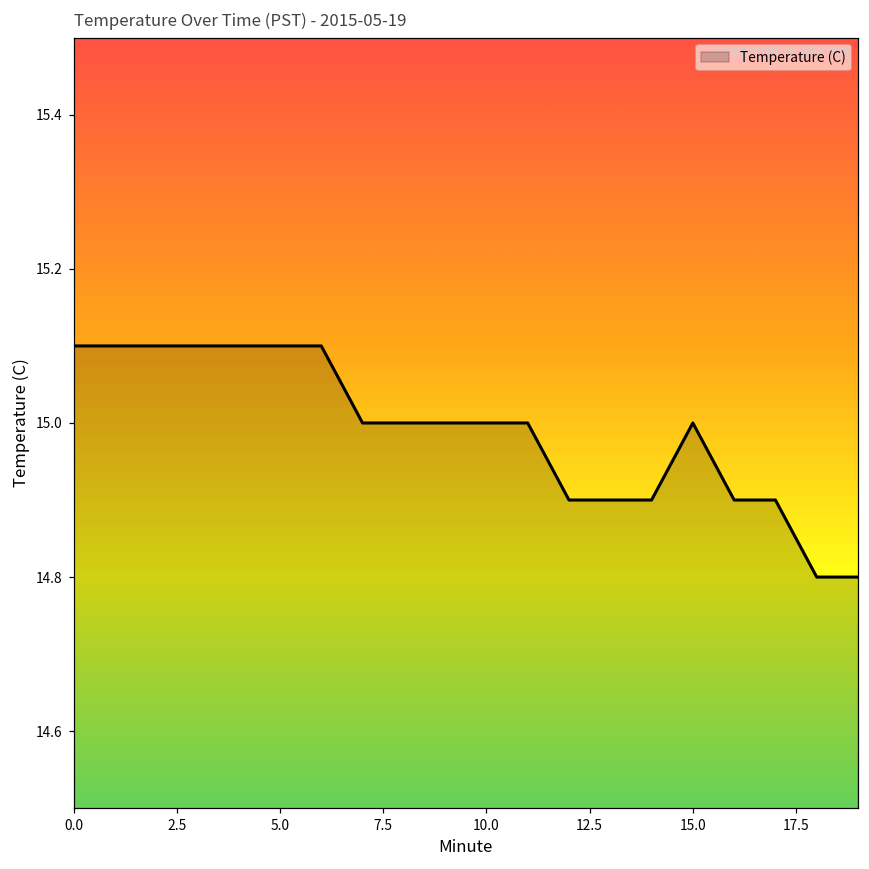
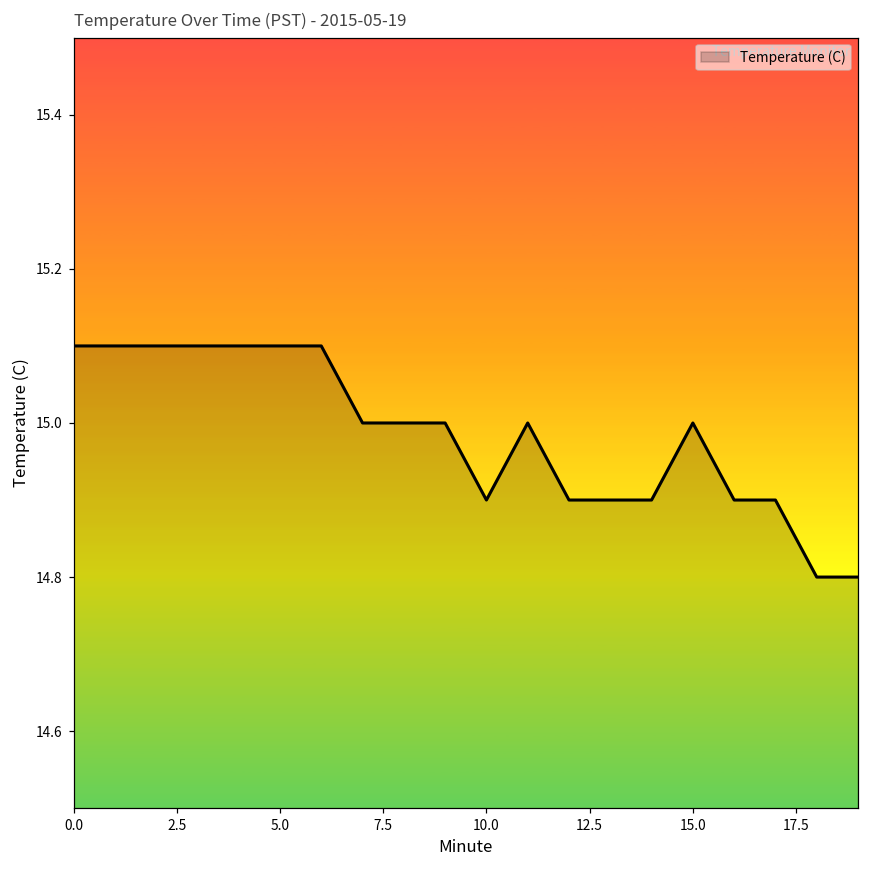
  {
    "0.0": 15.1,
    "5.0": 15.1,
-   "10.0": 15.0,
+   "10.0": 14.9,
    "15.0": 15.0
  }
